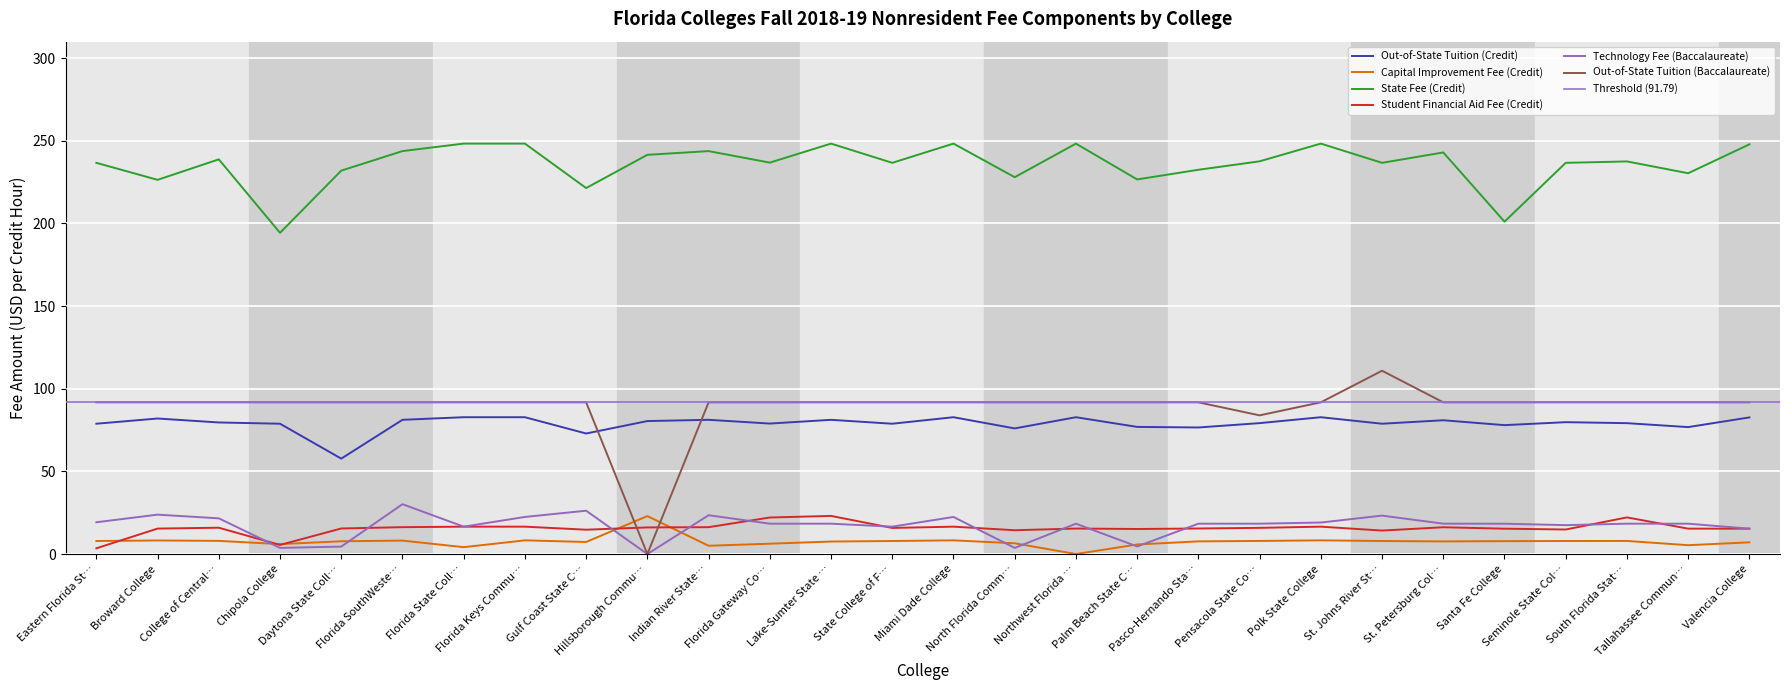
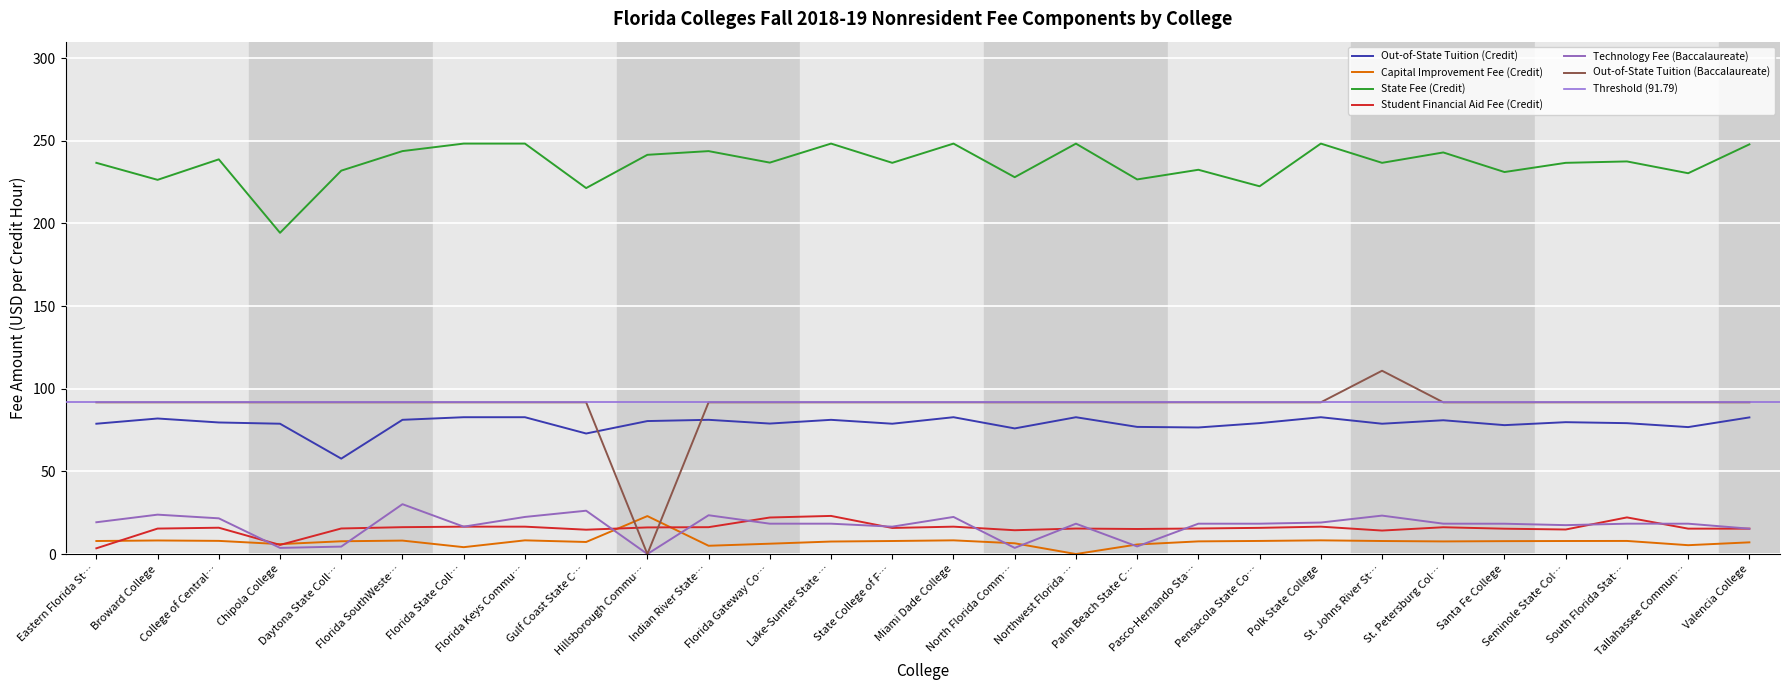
  {
    "Out-of-State Tuition (Credit)": {
      "Eastern Florida St…": 79,
      "Broward College": 82,
      "College of Central…": 80,
      "Chipola College": 79,
      "Daytona State Coll…": 58,
      "Florida SouthWeste…": 81,
      "Florida State Coll…": 83,
      "Florida Keys Commu…": 83,
      "Gulf Coast State C…": 73,
      "Hillsborough Commu…": 80,
      "Indian River State…": 81,
      "Florida Gateway Co…": 79,
      "Lake-Sumter State …": 81,
      "State College of F…": 79,
      "Miami Dade College": 83,
      "North Florida Comm…": 76,
      "Northwest Florida …": 83,
      "Palm Beach State C…": 77,
      "Pasco-Hernando Sta…": 77,
      "Pensacola State Co…": 79,
      "Polk State College": 83,
      "St. Johns River St…": 79,
      "St. Petersburg Col…": 81,
      "Santa Fe College": 78,
      "Seminole State Col…": 80,
      "South Florida Stat…": 79,
      "Tallahassee Commun…": 77,
      "Valencia College": 83
    },
    "Capital Improvement Fee (Credit)": {
      "Eastern Florida St…": 8,
      "Broward College": 8,
      "College of Central…": 8,
      "Daytona State Coll…": 8,
      "Florida SouthWeste…": 8,
      "Florida State Coll…": 4,
      "Florida Keys Commu…": 8,
      "Gulf Coast State C…": 7,
      "Hillsborough Commu…": 23,
      "Indian River State…": 5,
      "Florida Gateway Co…": 6,
      "Lake-Sumter State …": 8,
      "State College of F…": 8,
      "Miami Dade College": 8,
      "North Florida Comm…": 7,
      "Northwest Florida …": 0,
      "Pasco-Hernando Sta…": 8,
      "Pensacola State Co…": 8,
      "Polk State College": 8,
      "St. Johns River St…": 8,
      "St. Petersburg Col…": 8,
      "Santa Fe College": 8,
      "Seminole State Col…": 8,
      "South Florida Stat…": 8,
      "Tallahassee Commun…": 5,
      "Valencia College": 7
    },
    "State Fee (Credit)": {
      "Eastern Florida St…": 237,
      "Broward College": 226,
      "College of Central…": 239,
      "Chipola College": 194,
      "Daytona State Coll…": 232,
      "Florida SouthWeste…": 244,
      "Florida State Coll…": 248,
      "Florida Keys Commu…": 248,
      "Gulf Coast State C…": 221,
      "Hillsborough Commu…": 242,
      "Indian River State…": 244,
      "Florida Gateway Co…": 237,
      "Lake-Sumter State …": 248,
      "State College of F…": 237,
      "Miami Dade College": 248,
      "North Florida Comm…": 228,
      "Northwest Florida …": 248,
      "Palm Beach State C…": 227,
      "Pasco-Hernando Sta…": 232,
-     "Pensacola State Co…": 238,
+     "Pensacola State Co…": 223,
      "Polk State College": 248,
      "St. Johns River St…": 237,
      "St. Petersburg Col…": 243,
-     "Santa Fe College": 201,
+     "Santa Fe College": 231,
      "Seminole State Col…": 237,
      "South Florida Stat…": 238,
      "Tallahassee Commun…": 230,
      "Valencia College": 248
    },
    "Student Financial Aid Fee (Credit)": {
      "Eastern Florida St…": 3,
      "Broward College": 15,
      "College of Central…": 16,
      "Daytona State Coll…": 15,
      "Florida SouthWeste…": 16,
      "Florida Keys Commu…": 17,
      "Gulf Coast State C…": 15,
      "Hillsborough Commu…": 16,
      "Indian River State…": 16,
      "Florida Gateway Co…": 22,
      "Lake-Sumter State …": 23,
      "Miami Dade College": 17,
      "North Florida Comm…": 14,
      "Northwest Florida …": 15,
      "Palm Beach State C…": 15,
      "Pasco-Hernando Sta…": 15,
      "Pensacola State Co…": 16,
      "Polk State College": 17,
      "St. Johns River St…": 14,
      "St. Petersburg Col…": 16,
      "Santa Fe College": 15,
      "Seminole State Col…": 15,
      "South Florida Stat…": 22,
      "Tallahassee Commun…": 15
    },
    "Technology Fee (Baccalaureate)": {
      "Eastern Florida St…": 19,
      "Broward College": 24,
      "College of Central…": 22,
      "Chipola College": 4,
      "Daytona State Coll…": 5,
      "Florida SouthWeste…": 30,
      "Florida Keys Commu…": 22,
      "Gulf Coast State C…": 26,
      "Indian River State…": 23,
      "Florida Gateway Co…": 18,
      "Lake-Sumter State …": 18,
      "Miami Dade College": 22,
      "North Florida Comm…": 4,
      "Northwest Florida …": 18,
      "Pasco-Hernando Sta…": 18,
      "Pensacola State Co…": 18,
      "Polk State College": 19,
      "St. Johns River St…": 23,
      "St. Petersburg Col…": 18,
      "Santa Fe College": 18,
      "Seminole State Col…": 17,
      "South Florida Stat…": 18,
      "Tallahassee Commun…": 18
    },
    "Out-of-State Tuition (Baccalaureate)": {
      "Eastern Florida St…": 92,
      "Broward College": 92,
      "College of Central…": 92,
      "Chipola College": 92,
      "Daytona State Coll…": 92,
      "Florida SouthWeste…": 92,
      "Florida State Coll…": 92,
      "Florida Keys Commu…": 92,
      "Gulf Coast State C…": 92,
      "Indian River State…": 92,
      "Florida Gateway Co…": 92,
      "Lake-Sumter State …": 92,
      "State College of F…": 92,
      "Miami Dade College": 92,
      "North Florida Comm…": 92,
      "Northwest Florida …": 92,
      "Palm Beach State C…": 92,
      "Pasco-Hernando Sta…": 92,
-     "Pensacola State Co…": 84,
+     "Pensacola State Co…": 92,
      "Polk State College": 92,
      "St. Johns River St…": 111,
      "St. Petersburg Col…": 92,
      "Santa Fe College": 92,
      "Seminole State Col…": 92,
      "South Florida Stat…": 92,
      "Tallahassee Commun…": 92,
      "Valencia College": 92
    }
  }
